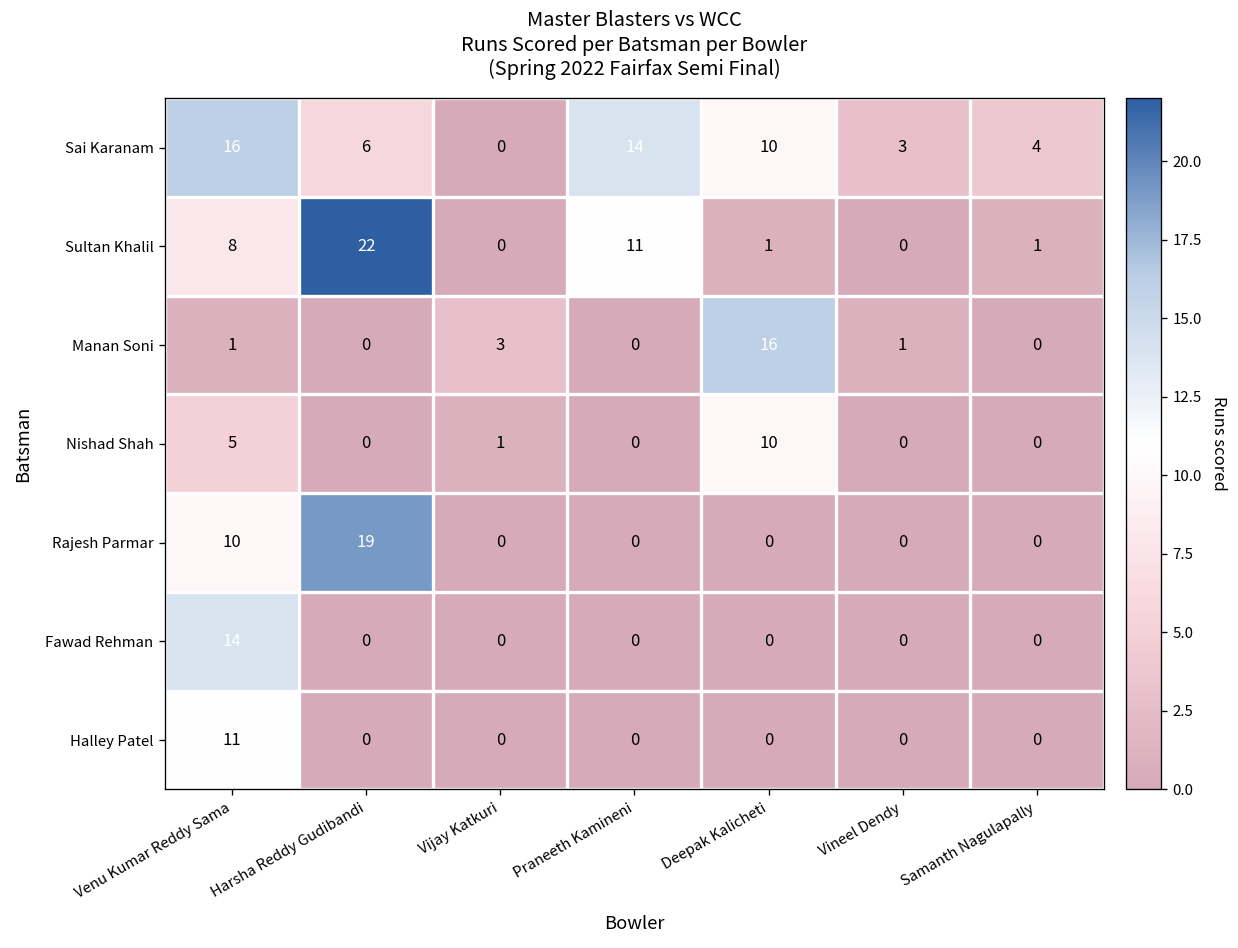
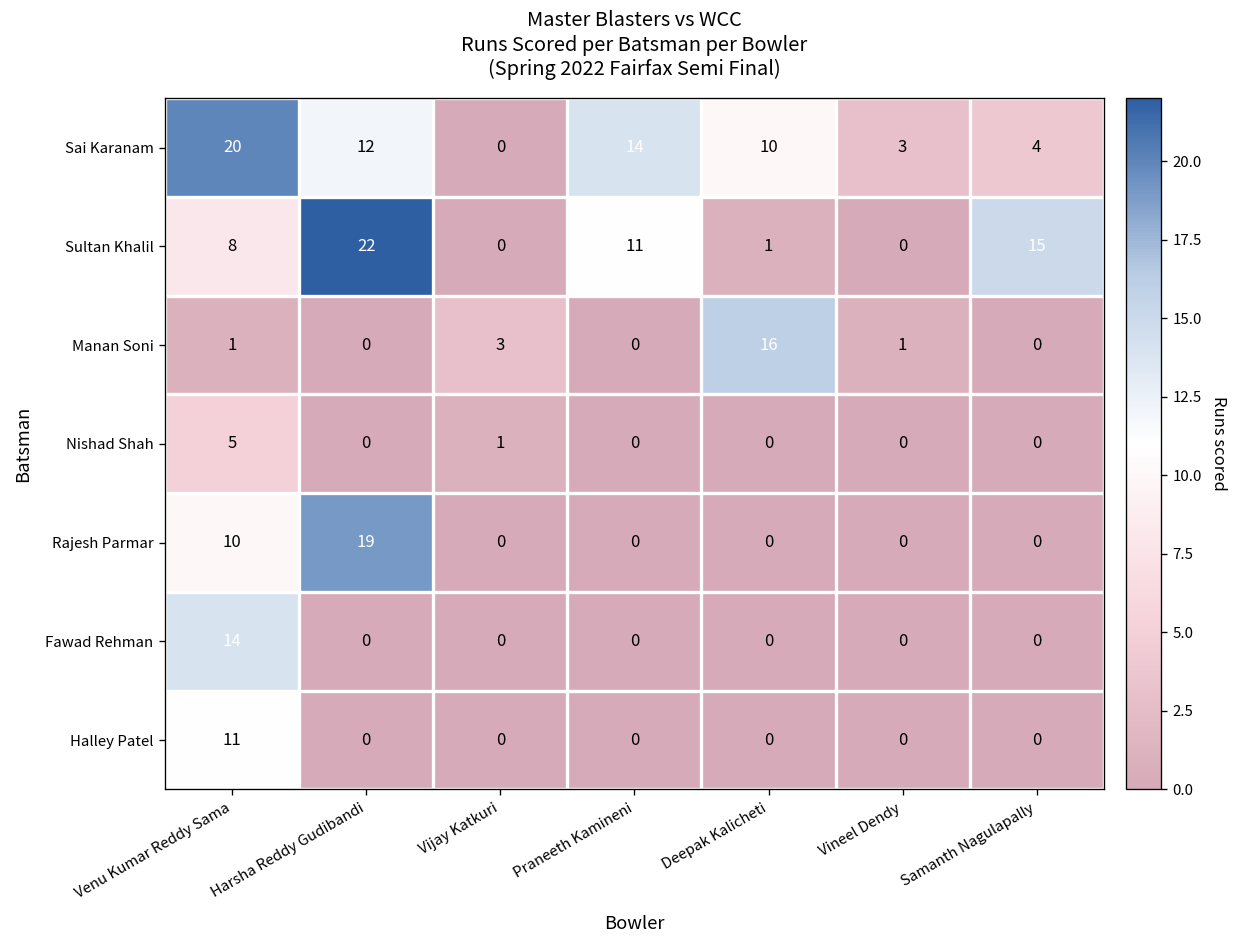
  {
    "Sai Karanam": {
-     "Venu Kumar Reddy Sama": 16,
-     "Harsha Reddy Gudibandi": 6,
+     "Venu Kumar Reddy Sama": 20,
+     "Harsha Reddy Gudibandi": 12,
      "Vijay Katkuri": 0,
      "Deepak Kalicheti": 10,
      "Vineel Dendy": 3,
      "Samanth Nagulapally": 4
    },
    "Sultan Khalil": {
      "Venu Kumar Reddy Sama": 8,
      "Harsha Reddy Gudibandi": 22,
      "Vijay Katkuri": 0,
      "Praneeth Kamineni": 11,
      "Deepak Kalicheti": 1,
      "Vineel Dendy": 0,
-     "Samanth Nagulapally": 1
+     "Samanth Nagulapally": 15
    },
    "Manan Soni": {
      "Venu Kumar Reddy Sama": 1,
      "Harsha Reddy Gudibandi": 0,
      "Vijay Katkuri": 3,
      "Praneeth Kamineni": 0,
      "Deepak Kalicheti": 16,
      "Vineel Dendy": 1,
      "Samanth Nagulapally": 0
    },
    "Nishad Shah": {
      "Venu Kumar Reddy Sama": 5,
      "Harsha Reddy Gudibandi": 0,
      "Vijay Katkuri": 1,
      "Praneeth Kamineni": 0,
-     "Deepak Kalicheti": 10,
+     "Deepak Kalicheti": 0,
      "Vineel Dendy": 0,
      "Samanth Nagulapally": 0
    },
    "Rajesh Parmar": {
      "Venu Kumar Reddy Sama": 10,
      "Harsha Reddy Gudibandi": 19,
      "Vijay Katkuri": 0,
      "Praneeth Kamineni": 0,
      "Deepak Kalicheti": 0,
      "Vineel Dendy": 0,
      "Samanth Nagulapally": 0
    },
    "Fawad Rehman": {
      "Harsha Reddy Gudibandi": 0,
      "Vijay Katkuri": 0,
      "Praneeth Kamineni": 0,
      "Deepak Kalicheti": 0,
      "Vineel Dendy": 0,
      "Samanth Nagulapally": 0
    },
    "Halley Patel": {
      "Venu Kumar Reddy Sama": 11,
      "Harsha Reddy Gudibandi": 0,
      "Vijay Katkuri": 0,
      "Praneeth Kamineni": 0,
      "Deepak Kalicheti": 0,
      "Vineel Dendy": 0,
      "Samanth Nagulapally": 0
    }
  }
